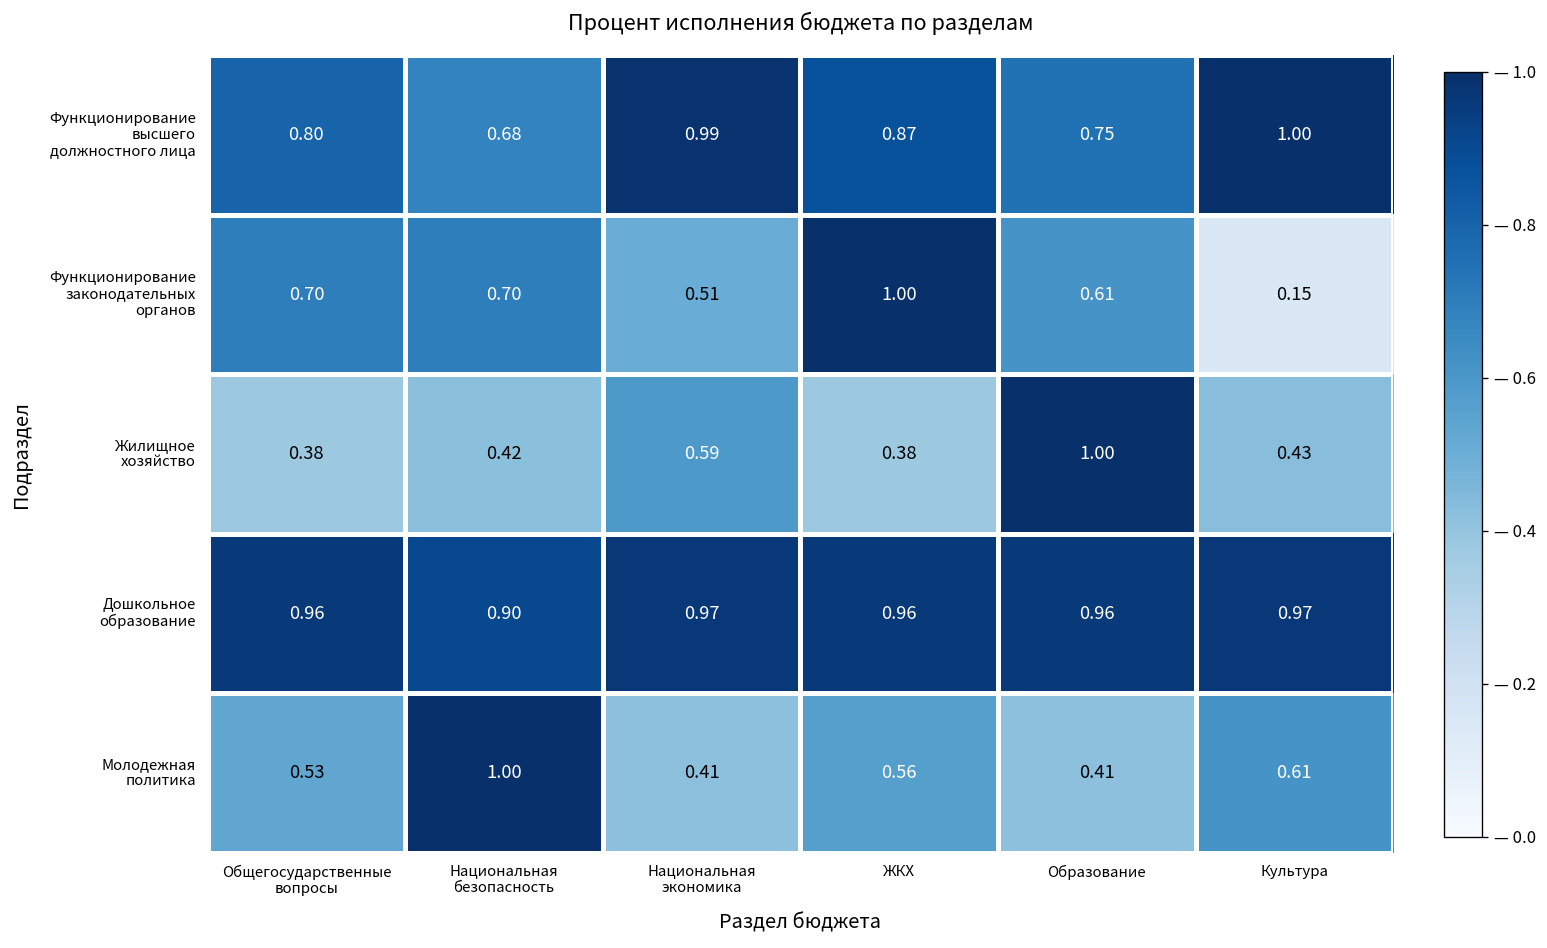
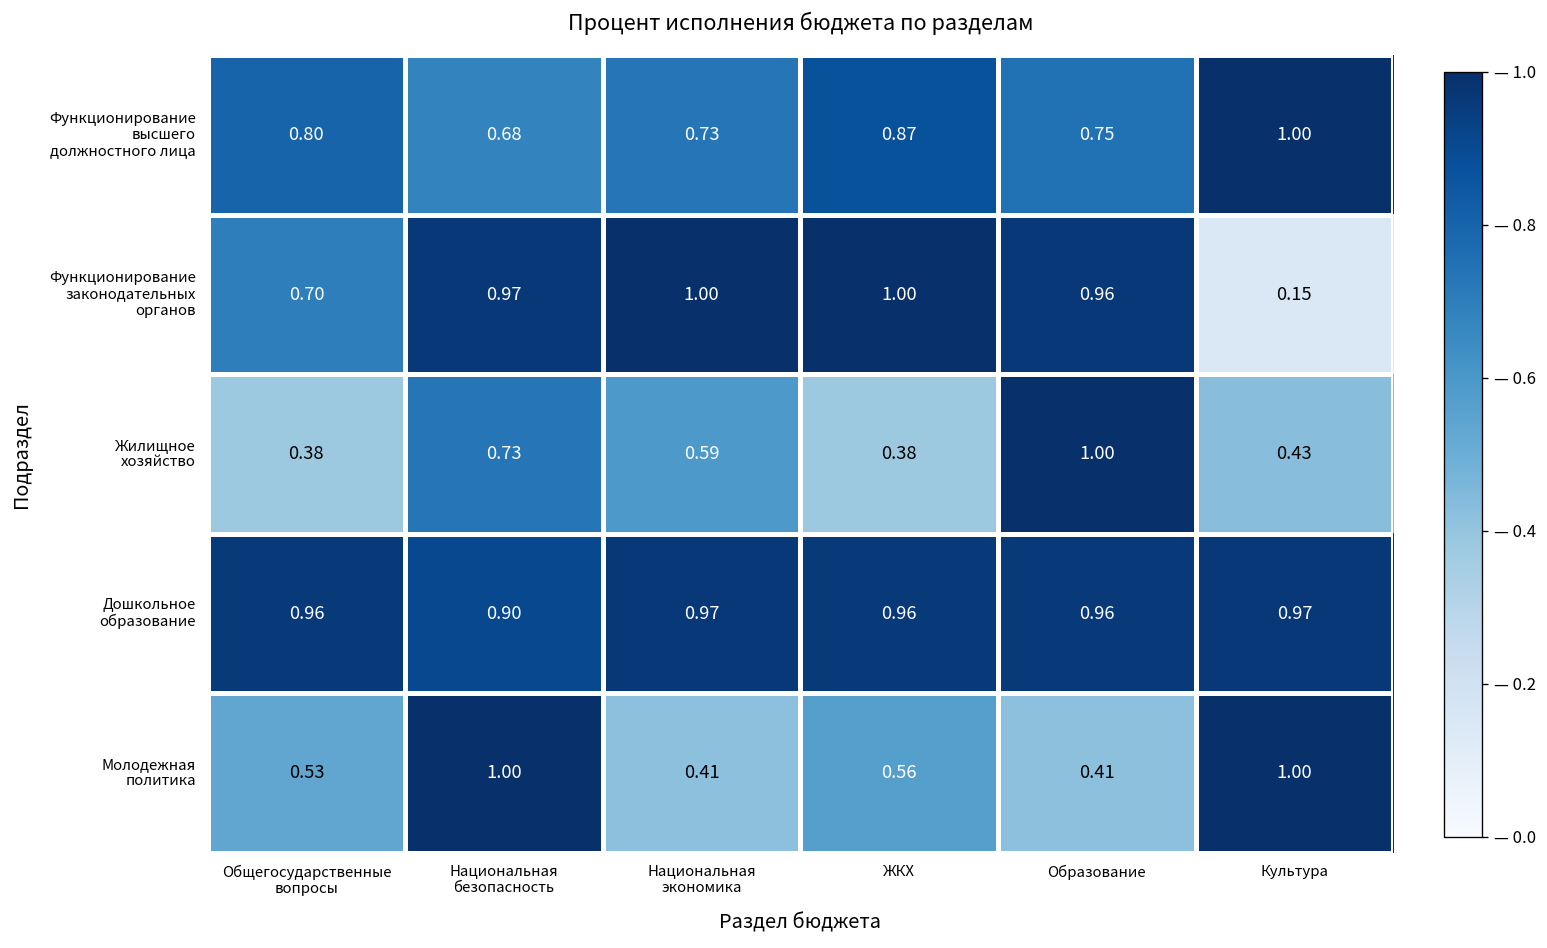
  {
    "Функционирование высшего должностного лица": {
      "Общегосударственные вопросы": 0.80,
      "Национальная безопасность": 0.68,
-     "Национальная экономика": 0.99,
+     "Национальная экономика": 0.73,
      "ЖКХ": 0.87,
      "Образование": 0.75,
      "Культура": 1.00
    },
    "Функционирование законодательных органов": {
      "Общегосударственные вопросы": 0.70,
-     "Национальная безопасность": 0.70,
-     "Национальная экономика": 0.51,
+     "Национальная безопасность": 0.97,
+     "Национальная экономика": 1.00,
      "ЖКХ": 1.00,
-     "Образование": 0.61,
+     "Образование": 0.96,
      "Культура": 0.15
    },
    "Жилищное хозяйство": {
      "Общегосударственные вопросы": 0.38,
-     "Национальная безопасность": 0.42,
+     "Национальная безопасность": 0.73,
      "Национальная экономика": 0.59,
      "ЖКХ": 0.38,
      "Образование": 1.00,
      "Культура": 0.43
    },
    "Дошкольное образование": {
      "Общегосударственные вопросы": 0.96,
      "Национальная безопасность": 0.90,
      "Национальная экономика": 0.97,
      "ЖКХ": 0.96,
      "Образование": 0.96,
      "Культура": 0.97
    },
    "Молодежная политика": {
      "Общегосударственные вопросы": 0.53,
      "Национальная безопасность": 1.00,
      "Национальная экономика": 0.41,
      "ЖКХ": 0.56,
      "Образование": 0.41,
-     "Культура": 0.61
+     "Культура": 1.00
    }
  }
